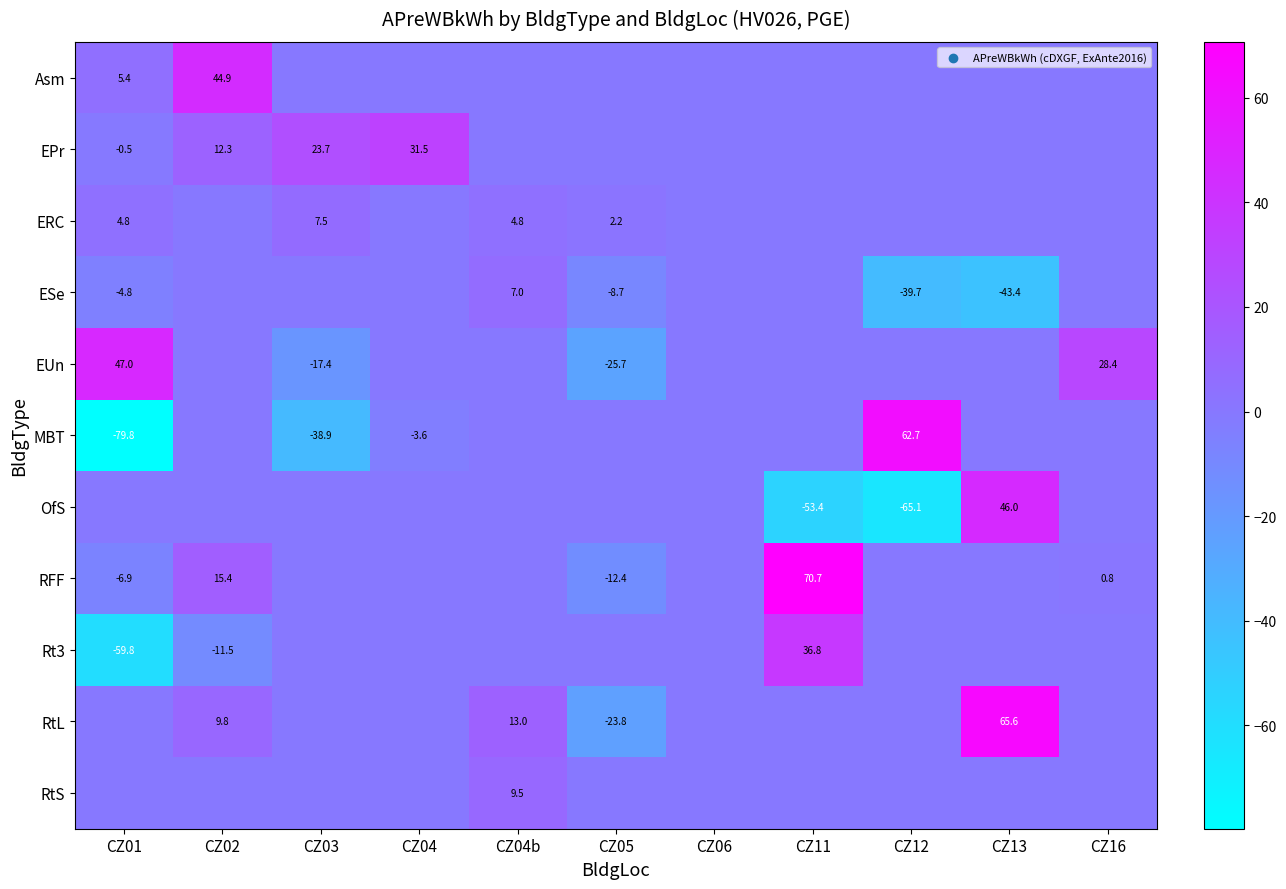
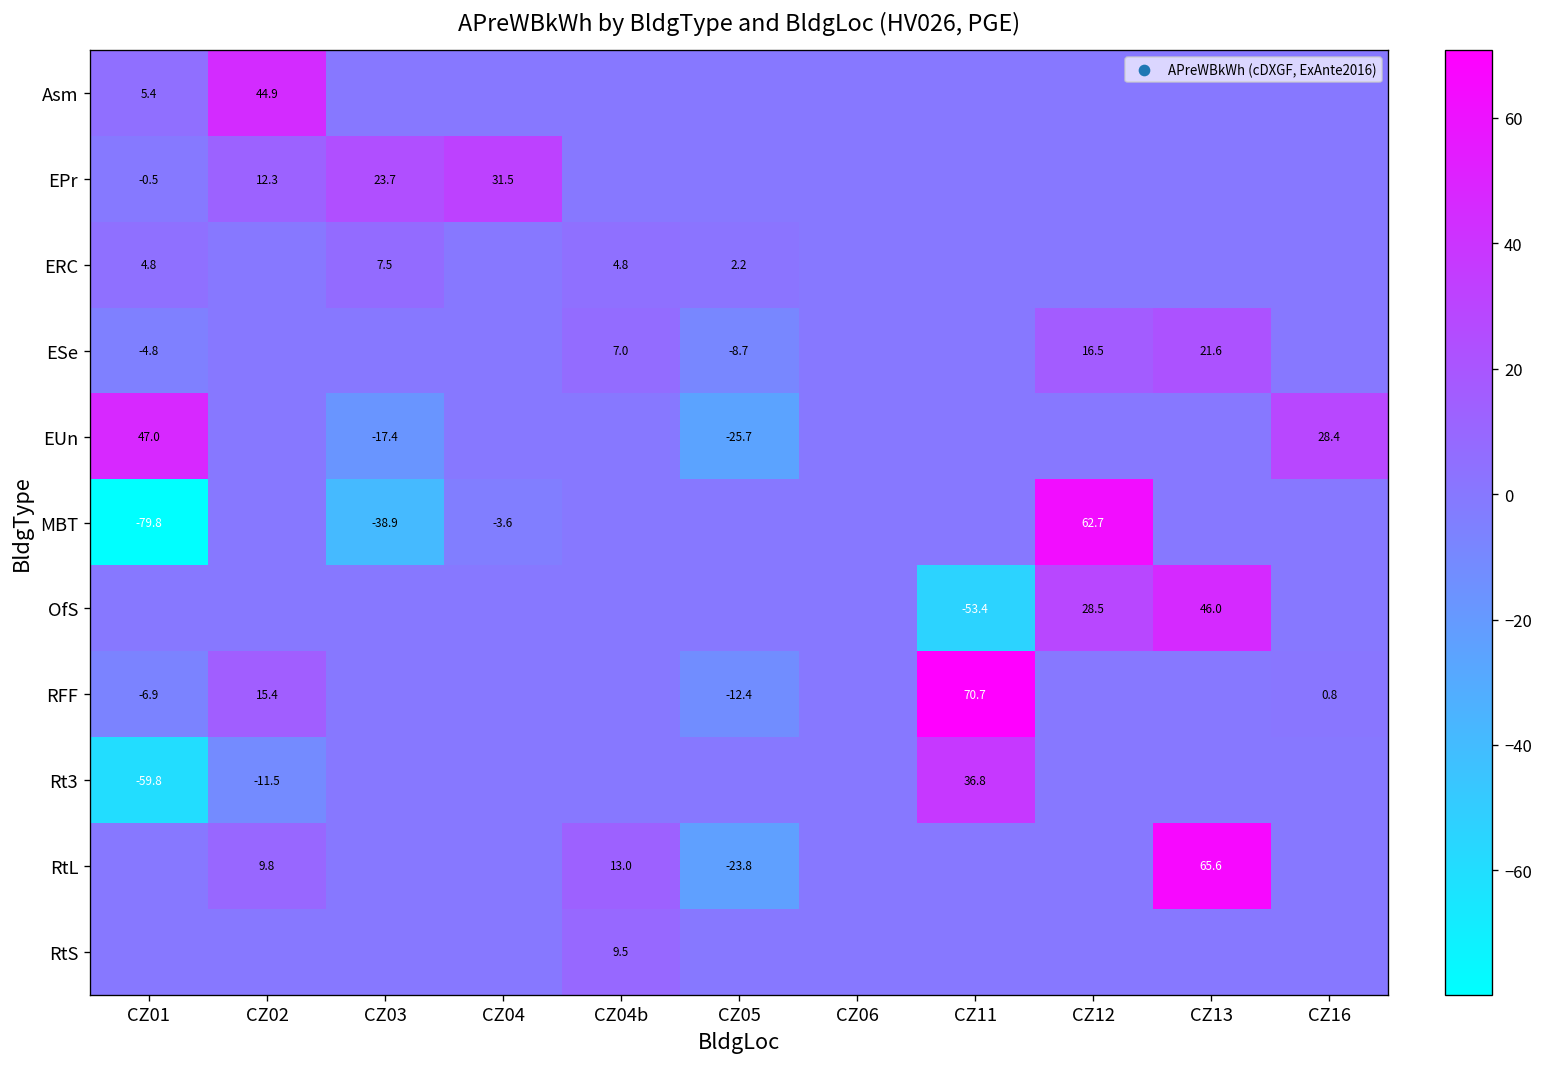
  {
    "Asm": {
      "CZ01": 5.4,
      "CZ02": 44.9
    },
    "EPr": {
      "CZ01": -0.5,
      "CZ02": 12.3,
      "CZ03": 23.7,
      "CZ04": 31.5
    },
    "ERC": {
      "CZ01": 4.8,
      "CZ03": 7.5,
      "CZ04b": 4.8,
      "CZ05": 2.2
    },
    "ESe": {
      "CZ01": -4.8,
      "CZ04b": 7.0,
      "CZ05": -8.7,
-     "CZ12": -39.7,
-     "CZ13": -43.4
+     "CZ12": 16.5,
+     "CZ13": 21.6
    },
    "EUn": {
      "CZ01": 47.0,
      "CZ03": -17.4,
      "CZ05": -25.7,
      "CZ16": 28.4
    },
    "MBT": {
      "CZ01": -79.8,
      "CZ03": -38.9,
      "CZ04": -3.6,
      "CZ12": 62.7
    },
    "OfS": {
      "CZ11": -53.4,
-     "CZ12": -65.1,
+     "CZ12": 28.5,
      "CZ13": 46.0
    },
    "RFF": {
      "CZ01": -6.9,
      "CZ02": 15.4,
      "CZ05": -12.4,
      "CZ11": 70.7,
      "CZ16": 0.8
    },
    "Rt3": {
      "CZ01": -59.8,
      "CZ02": -11.5,
      "CZ11": 36.8
    },
    "RtL": {
      "CZ02": 9.8,
      "CZ04b": 13.0,
      "CZ05": -23.8,
      "CZ13": 65.6
    },
    "RtS": {
      "CZ04b": 9.5
    }
  }
